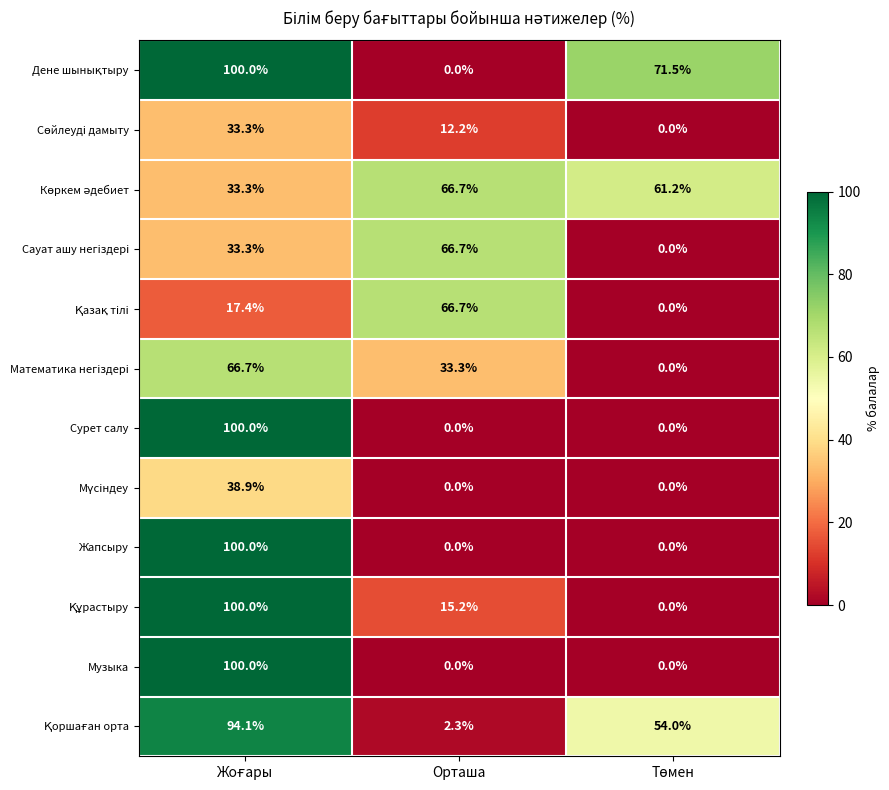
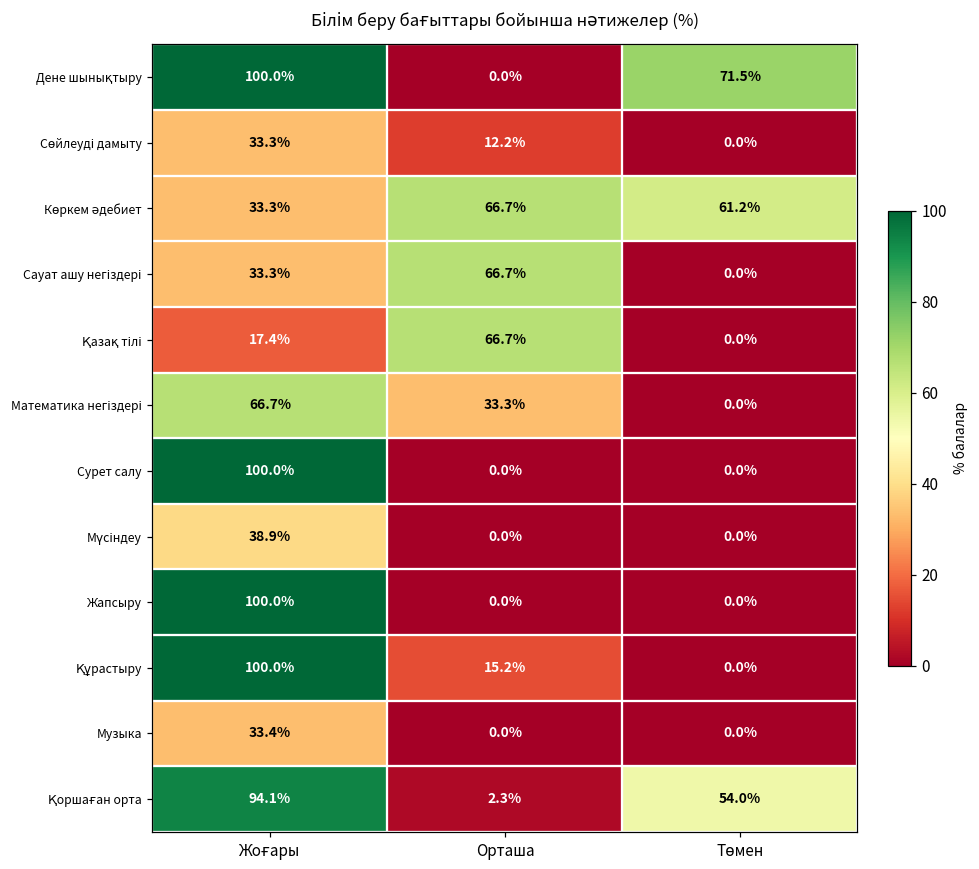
  {
    "Дене шынықтыру": {
      "Жоғары": "100.0%",
      "Орташа": "0.0%",
      "Төмен": "71.5%"
    },
    "Сөйлеуді дамыту": {
      "Жоғары": "33.3%",
      "Орташа": "12.2%",
      "Төмен": "0.0%"
    },
    "Көркем әдебиет": {
      "Жоғары": "33.3%",
      "Орташа": "66.7%",
      "Төмен": "61.2%"
    },
    "Сауат ашу негіздері": {
      "Жоғары": "33.3%",
      "Орташа": "66.7%",
      "Төмен": "0.0%"
    },
    "Қазақ тілі": {
      "Жоғары": "17.4%",
      "Орташа": "66.7%",
      "Төмен": "0.0%"
    },
    "Математика негіздері": {
      "Жоғары": "66.7%",
      "Орташа": "33.3%",
      "Төмен": "0.0%"
    },
    "Сурет салу": {
      "Жоғары": "100.0%",
      "Орташа": "0.0%",
      "Төмен": "0.0%"
    },
    "Мүсіндеу": {
      "Жоғары": "38.9%",
      "Орташа": "0.0%",
      "Төмен": "0.0%"
    },
    "Жапсыру": {
      "Жоғары": "100.0%",
      "Орташа": "0.0%",
      "Төмен": "0.0%"
    },
    "Құрастыру": {
      "Жоғары": "100.0%",
      "Орташа": "15.2%",
      "Төмен": "0.0%"
    },
    "Музыка": {
-     "Жоғары": "100.0%",
+     "Жоғары": "33.4%",
      "Орташа": "0.0%",
      "Төмен": "0.0%"
    },
    "Қоршаған орта": {
      "Жоғары": "94.1%",
      "Орташа": "2.3%",
      "Төмен": "54.0%"
    }
  }
